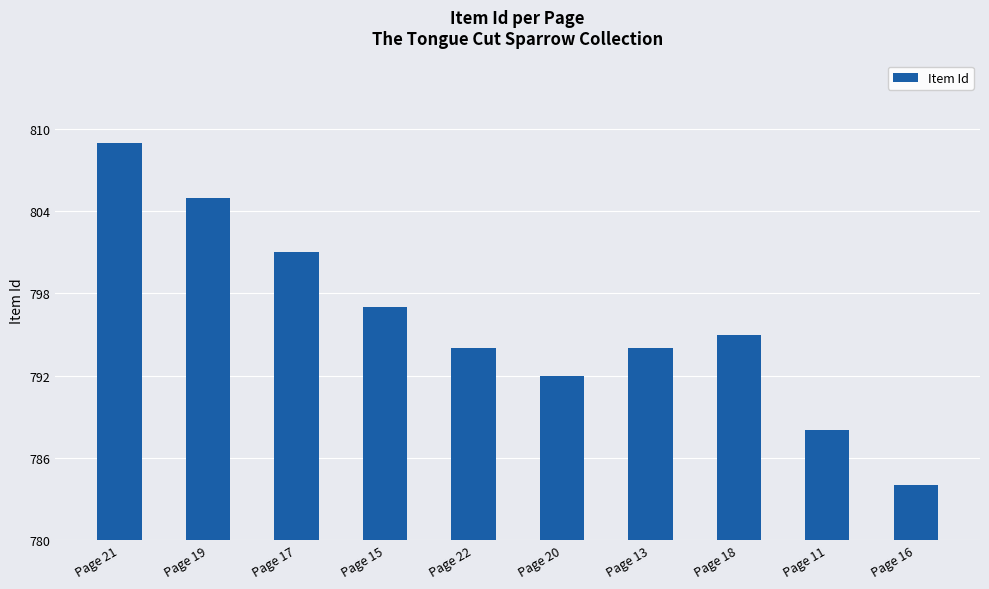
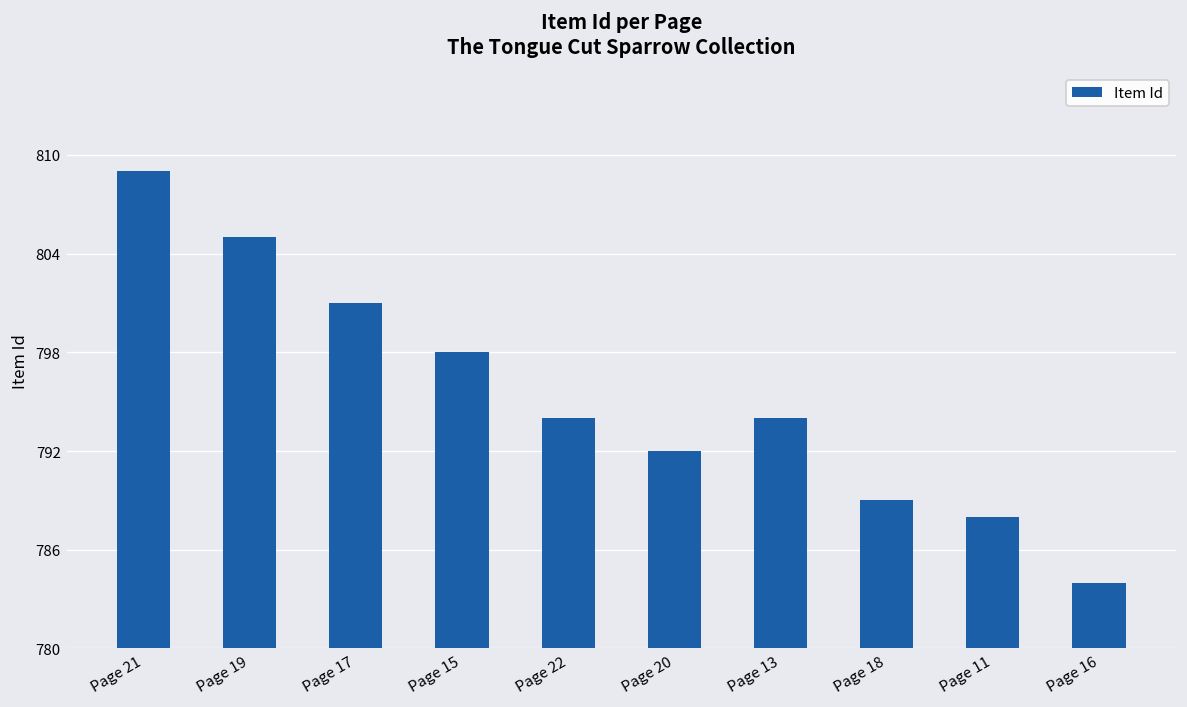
  {
    "Page 21": 809,
    "Page 19": 805,
    "Page 17": 801,
-   "Page 15": 797,
+   "Page 15": 798,
    "Page 22": 794,
    "Page 20": 792,
    "Page 13": 794,
-   "Page 18": 795,
+   "Page 18": 789,
    "Page 11": 788,
    "Page 16": 784
  }
